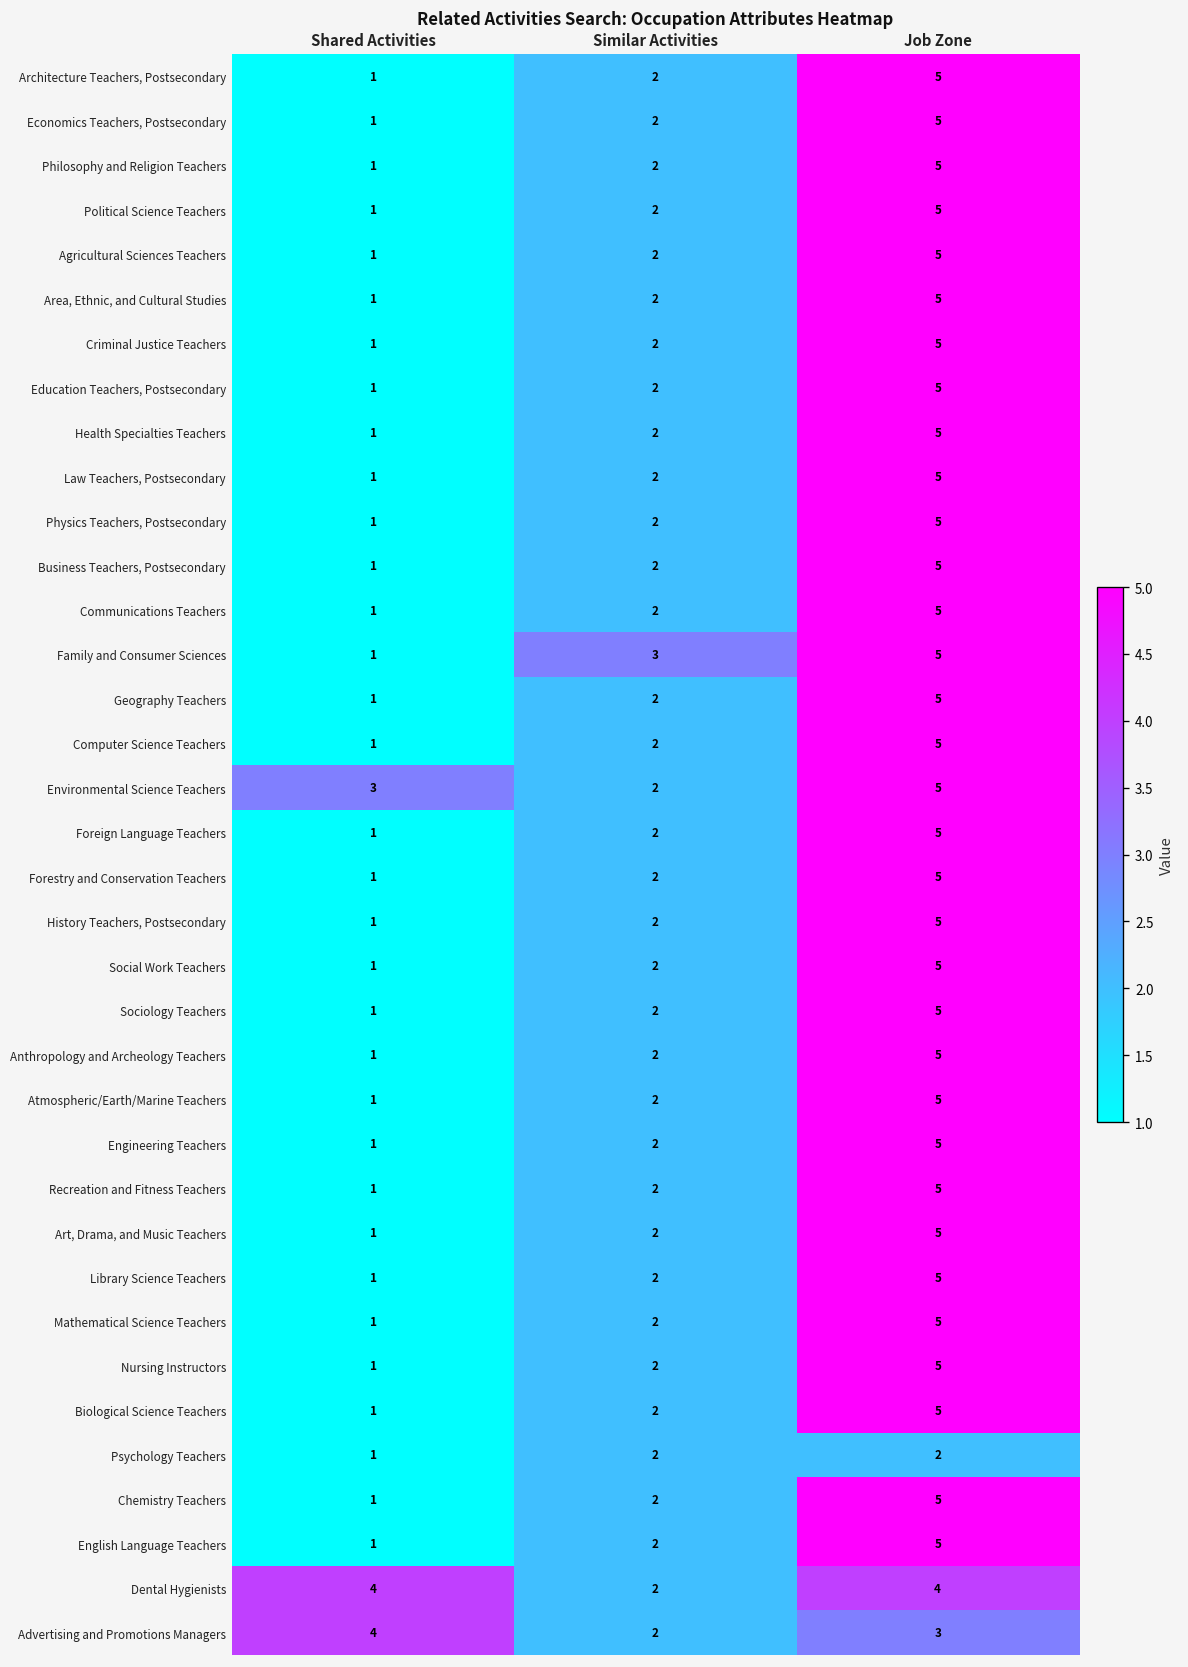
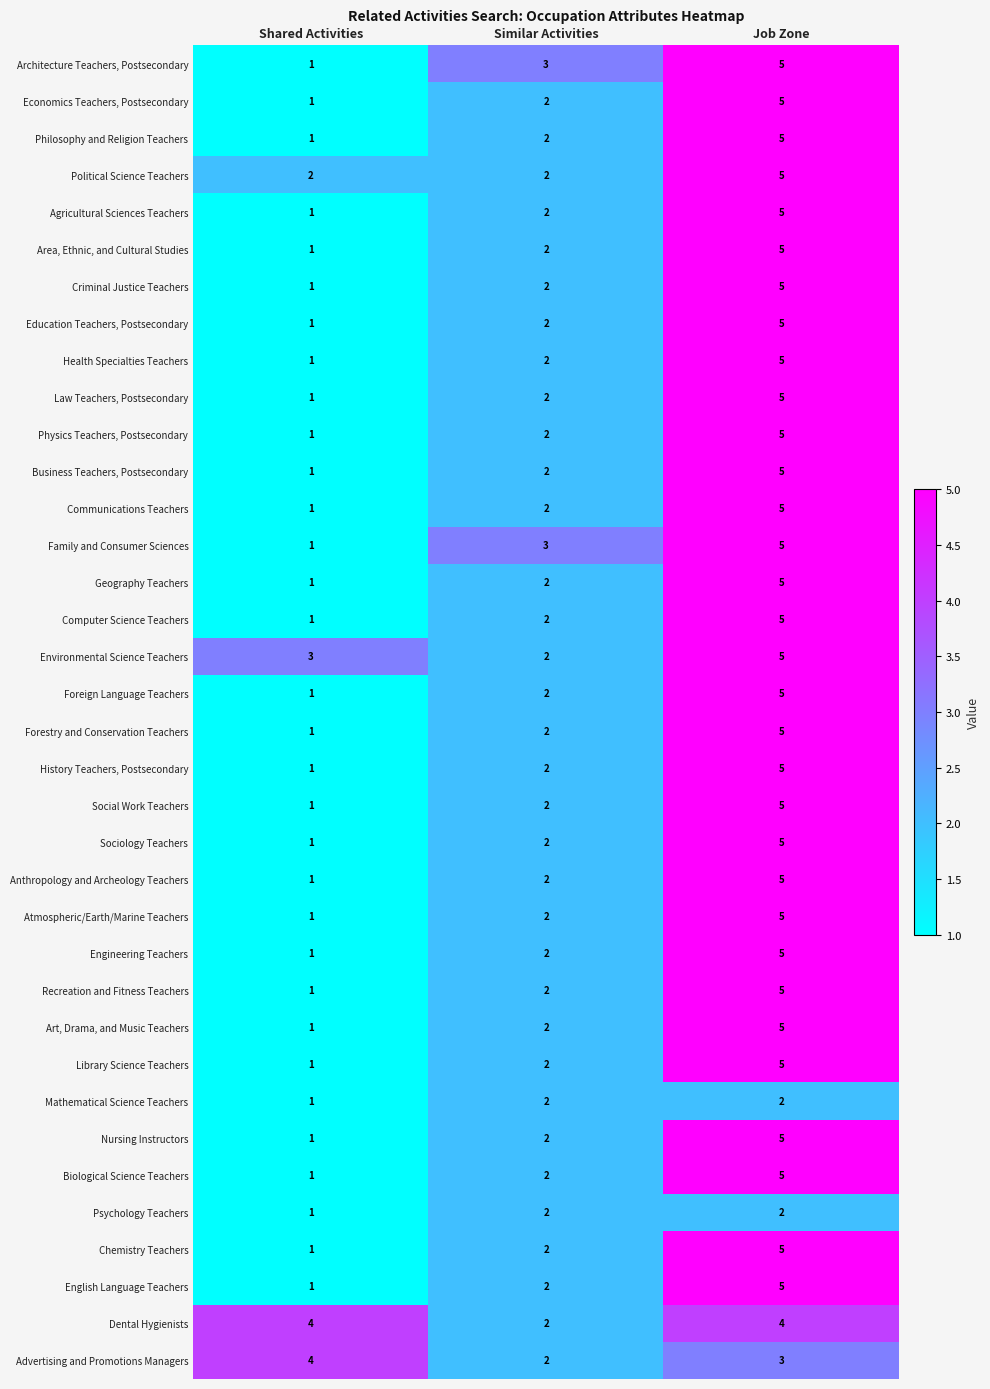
  {
    "Architecture Teachers, Postsecondary": {
      "Shared Activities": 1,
-     "Similar Activities": 2,
+     "Similar Activities": 3,
      "Job Zone": 5
    },
    "Economics Teachers, Postsecondary": {
      "Shared Activities": 1,
      "Similar Activities": 2,
      "Job Zone": 5
    },
    "Philosophy and Religion Teachers": {
      "Shared Activities": 1,
      "Similar Activities": 2,
      "Job Zone": 5
    },
    "Political Science Teachers": {
-     "Shared Activities": 1,
+     "Shared Activities": 2,
      "Similar Activities": 2,
      "Job Zone": 5
    },
    "Agricultural Sciences Teachers": {
      "Shared Activities": 1,
      "Similar Activities": 2,
      "Job Zone": 5
    },
    "Area, Ethnic, and Cultural Studies": {
      "Shared Activities": 1,
      "Similar Activities": 2,
      "Job Zone": 5
    },
    "Criminal Justice Teachers": {
      "Shared Activities": 1,
      "Similar Activities": 2,
      "Job Zone": 5
    },
    "Education Teachers, Postsecondary": {
      "Shared Activities": 1,
      "Similar Activities": 2,
      "Job Zone": 5
    },
    "Health Specialties Teachers": {
      "Shared Activities": 1,
      "Similar Activities": 2,
      "Job Zone": 5
    },
    "Law Teachers, Postsecondary": {
      "Shared Activities": 1,
      "Similar Activities": 2,
      "Job Zone": 5
    },
    "Physics Teachers, Postsecondary": {
      "Shared Activities": 1,
      "Similar Activities": 2,
      "Job Zone": 5
    },
    "Business Teachers, Postsecondary": {
      "Shared Activities": 1,
      "Similar Activities": 2,
      "Job Zone": 5
    },
    "Communications Teachers": {
      "Shared Activities": 1,
      "Similar Activities": 2,
      "Job Zone": 5
    },
    "Family and Consumer Sciences": {
      "Shared Activities": 1,
      "Similar Activities": 3,
      "Job Zone": 5
    },
    "Geography Teachers": {
      "Shared Activities": 1,
      "Similar Activities": 2,
      "Job Zone": 5
    },
    "Computer Science Teachers": {
      "Shared Activities": 1,
      "Similar Activities": 2,
      "Job Zone": 5
    },
    "Environmental Science Teachers": {
      "Shared Activities": 3,
      "Similar Activities": 2,
      "Job Zone": 5
    },
    "Foreign Language Teachers": {
      "Shared Activities": 1,
      "Similar Activities": 2,
      "Job Zone": 5
    },
    "Forestry and Conservation Teachers": {
      "Shared Activities": 1,
      "Similar Activities": 2,
      "Job Zone": 5
    },
    "History Teachers, Postsecondary": {
      "Shared Activities": 1,
      "Similar Activities": 2,
      "Job Zone": 5
    },
    "Social Work Teachers": {
      "Shared Activities": 1,
      "Similar Activities": 2,
      "Job Zone": 5
    },
    "Sociology Teachers": {
      "Shared Activities": 1,
      "Similar Activities": 2,
      "Job Zone": 5
    },
    "Anthropology and Archeology Teachers": {
      "Shared Activities": 1,
      "Similar Activities": 2,
      "Job Zone": 5
    },
    "Atmospheric/Earth/Marine Teachers": {
      "Shared Activities": 1,
      "Similar Activities": 2,
      "Job Zone": 5
    },
    "Engineering Teachers": {
      "Shared Activities": 1,
      "Similar Activities": 2,
      "Job Zone": 5
    },
    "Recreation and Fitness Teachers": {
      "Shared Activities": 1,
      "Similar Activities": 2,
      "Job Zone": 5
    },
    "Art, Drama, and Music Teachers": {
      "Shared Activities": 1,
      "Similar Activities": 2,
      "Job Zone": 5
    },
    "Library Science Teachers": {
      "Shared Activities": 1,
      "Similar Activities": 2,
      "Job Zone": 5
    },
    "Mathematical Science Teachers": {
      "Shared Activities": 1,
      "Similar Activities": 2,
-     "Job Zone": 5
+     "Job Zone": 2
    },
    "Nursing Instructors": {
      "Shared Activities": 1,
      "Similar Activities": 2,
      "Job Zone": 5
    },
    "Biological Science Teachers": {
      "Shared Activities": 1,
      "Similar Activities": 2,
      "Job Zone": 5
    },
    "Psychology Teachers": {
      "Shared Activities": 1,
      "Similar Activities": 2,
      "Job Zone": 2
    },
    "Chemistry Teachers": {
      "Shared Activities": 1,
      "Similar Activities": 2,
      "Job Zone": 5
    },
    "English Language Teachers": {
      "Shared Activities": 1,
      "Similar Activities": 2,
      "Job Zone": 5
    },
    "Dental Hygienists": {
      "Shared Activities": 4,
      "Similar Activities": 2,
      "Job Zone": 4
    },
    "Advertising and Promotions Managers": {
      "Shared Activities": 4,
      "Similar Activities": 2,
      "Job Zone": 3
    }
  }
